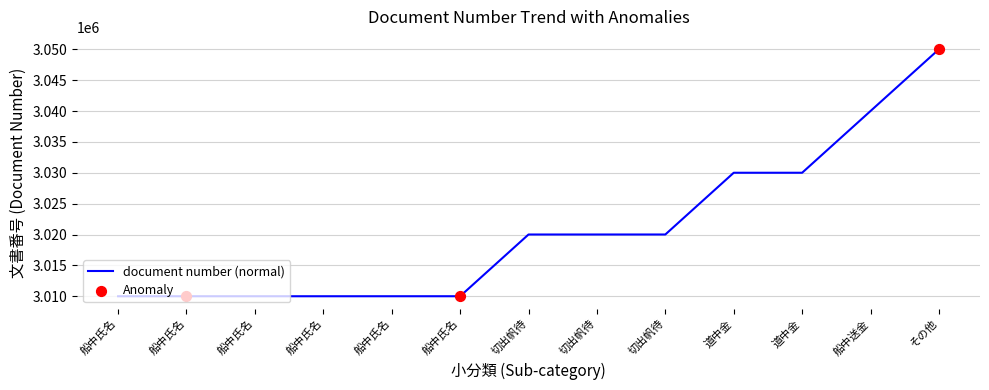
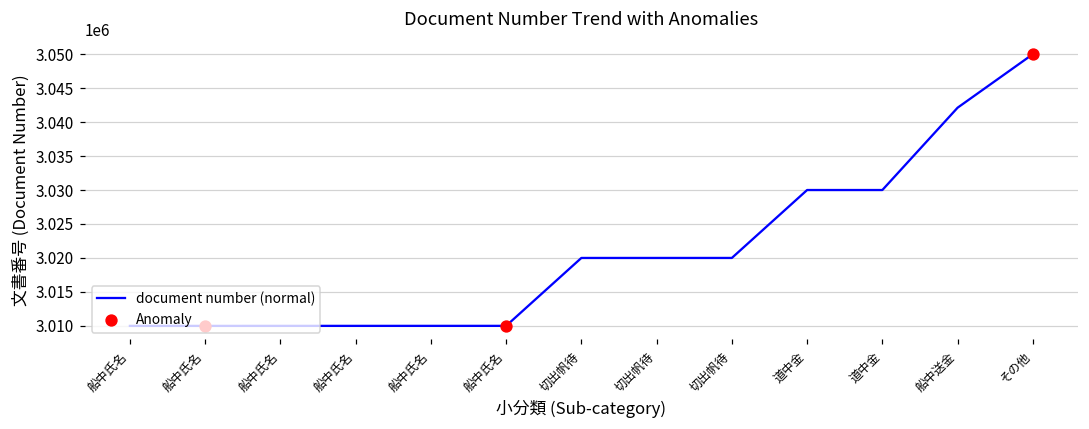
  {
    "document number (normal)": {
-     "船中送金": 3040000
+     "船中送金": 3042000
    }
  }
